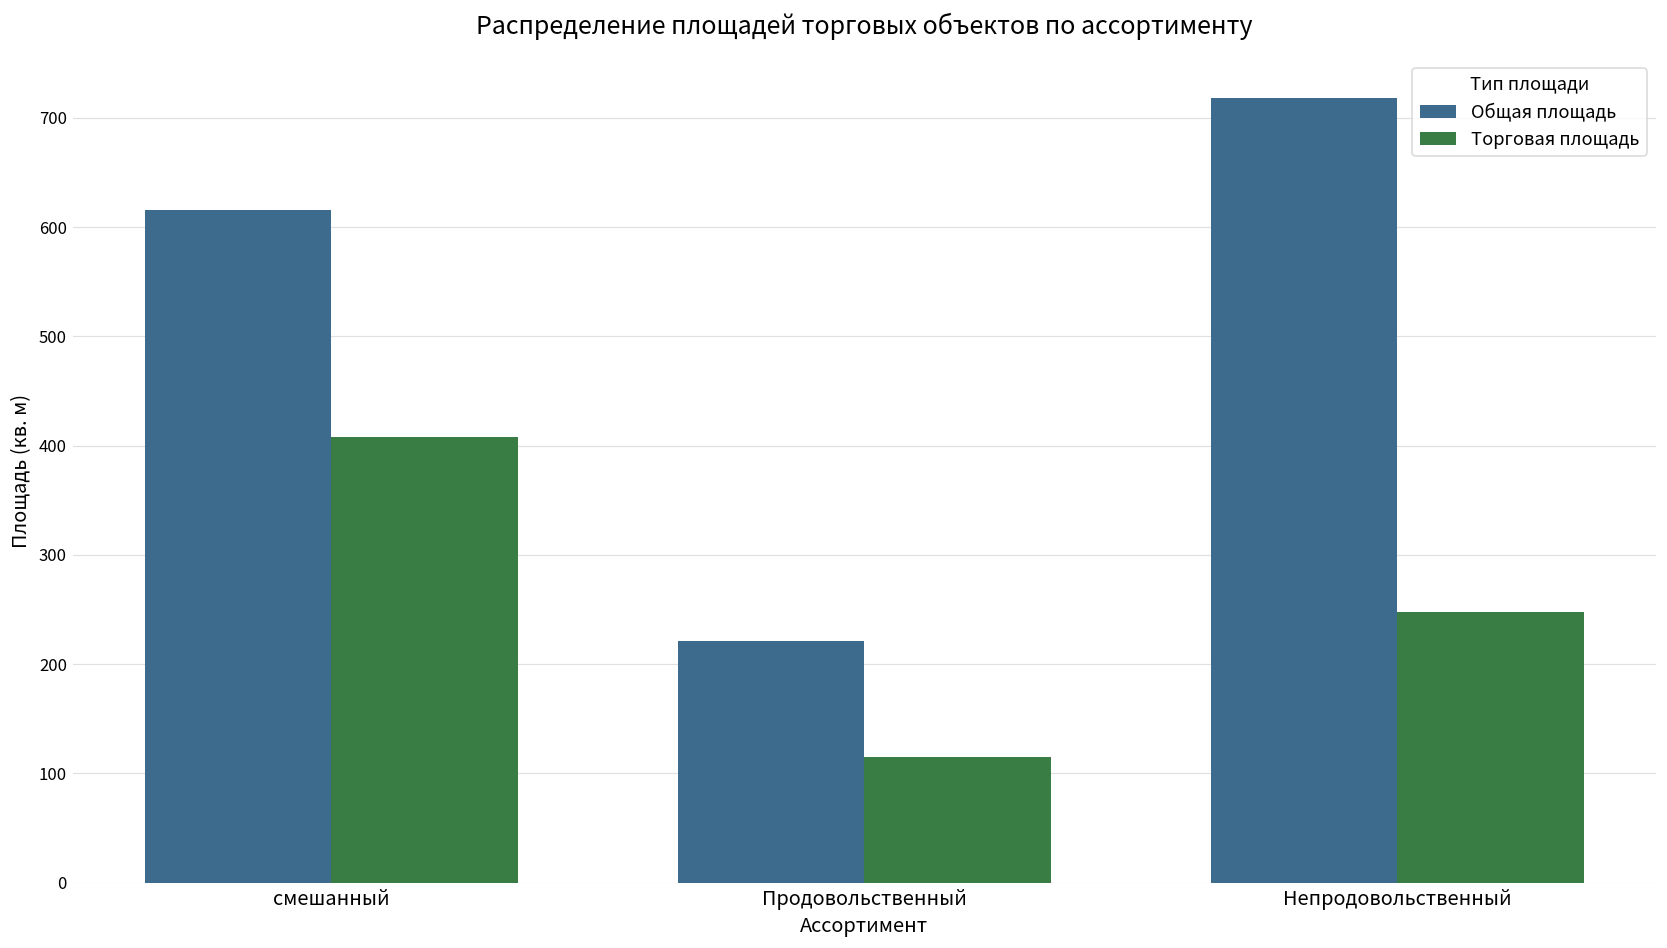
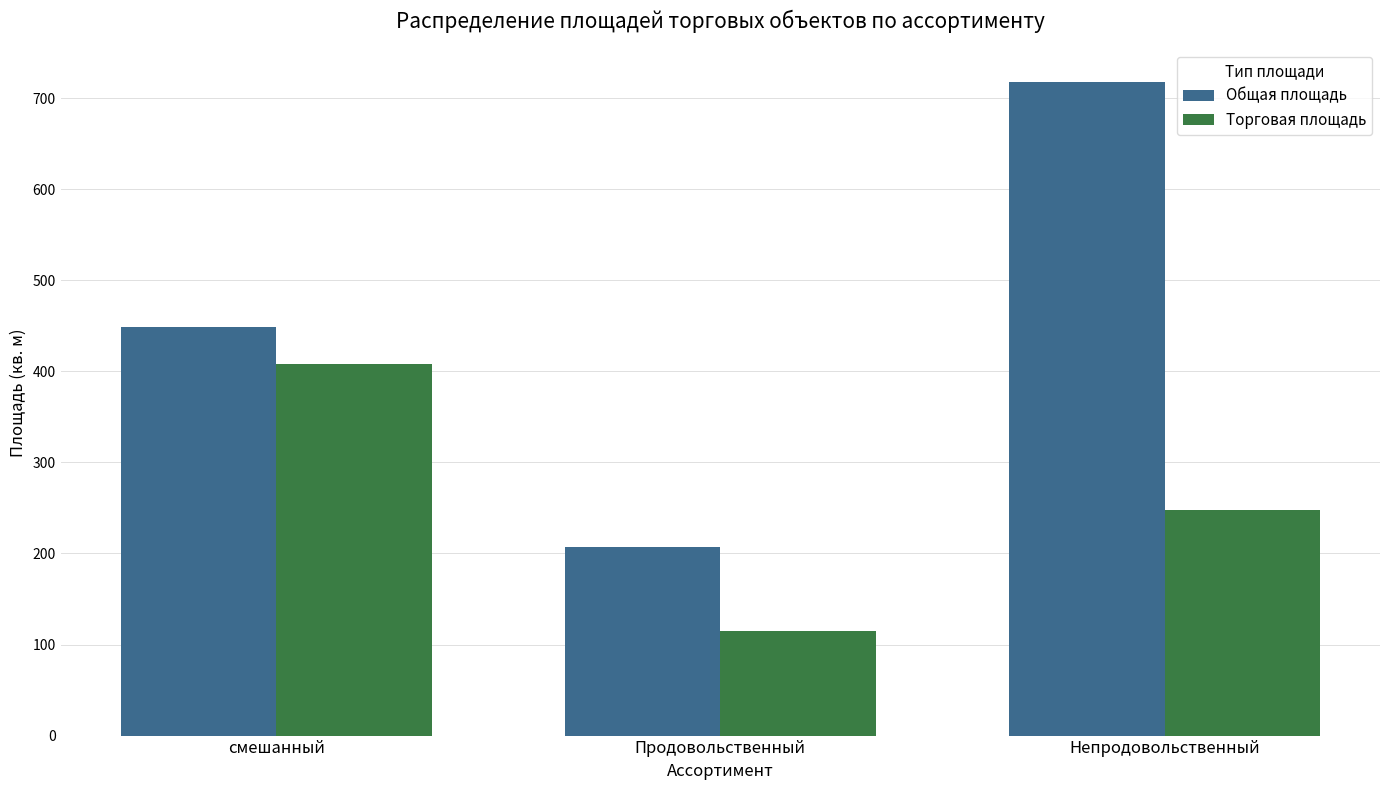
  {
    "Общая площадь": {
-     "смешанный": 620,
-     "Продовольственный": 220,
+     "смешанный": 450,
+     "Продовольственный": 210,
      "Непродовольственный": 720
    },
    "Торговая площадь": {
      "смешанный": 410,
      "Продовольственный": 120,
      "Непродовольственный": 250
    }
  }
